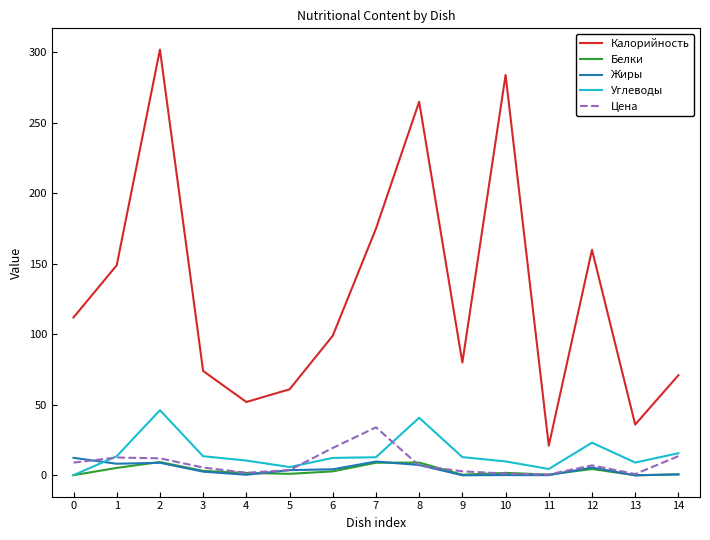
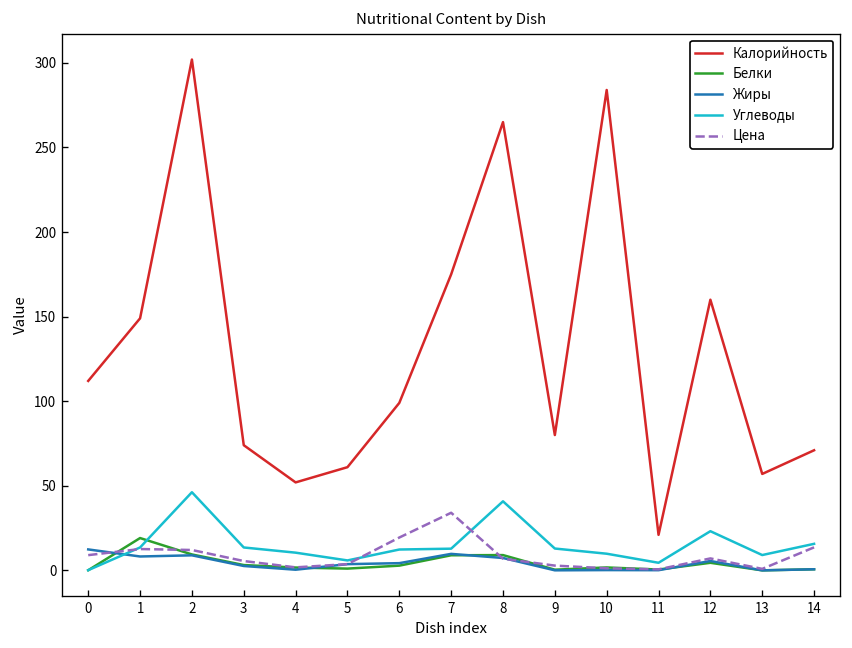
  {
    "Калорийность": {
      "0": 112,
      "1": 149,
      "2": 302,
      "3": 74,
      "4": 52,
      "5": 61,
      "6": 99,
      "7": 175,
      "8": 265,
      "9": 80,
      "10": 284,
      "11": 21,
      "12": 160,
-     "13": 36,
+     "13": 57,
      "14": 71
    },
    "Белки": {
-     "1": 5,
+     "1": 19,
      "5": 1
    },
    "Жиры": {
      "0": 12,
      "1": 8
    },
    "Углеводы": {
      "2": 46,
      "3": 14,
      "4": 10,
      "5": 6,
      "6": 12,
      "7": 13,
      "8": 41,
      "9": 13,
      "10": 10,
      "11": 4,
      "12": 23,
      "13": 9,
      "14": 16
    },
    "Цена": {
      "0": 9,
      "2": 12,
      "3": 6,
      "6": 19,
      "7": 34,
      "9": 3,
      "14": 14
    }
  }
